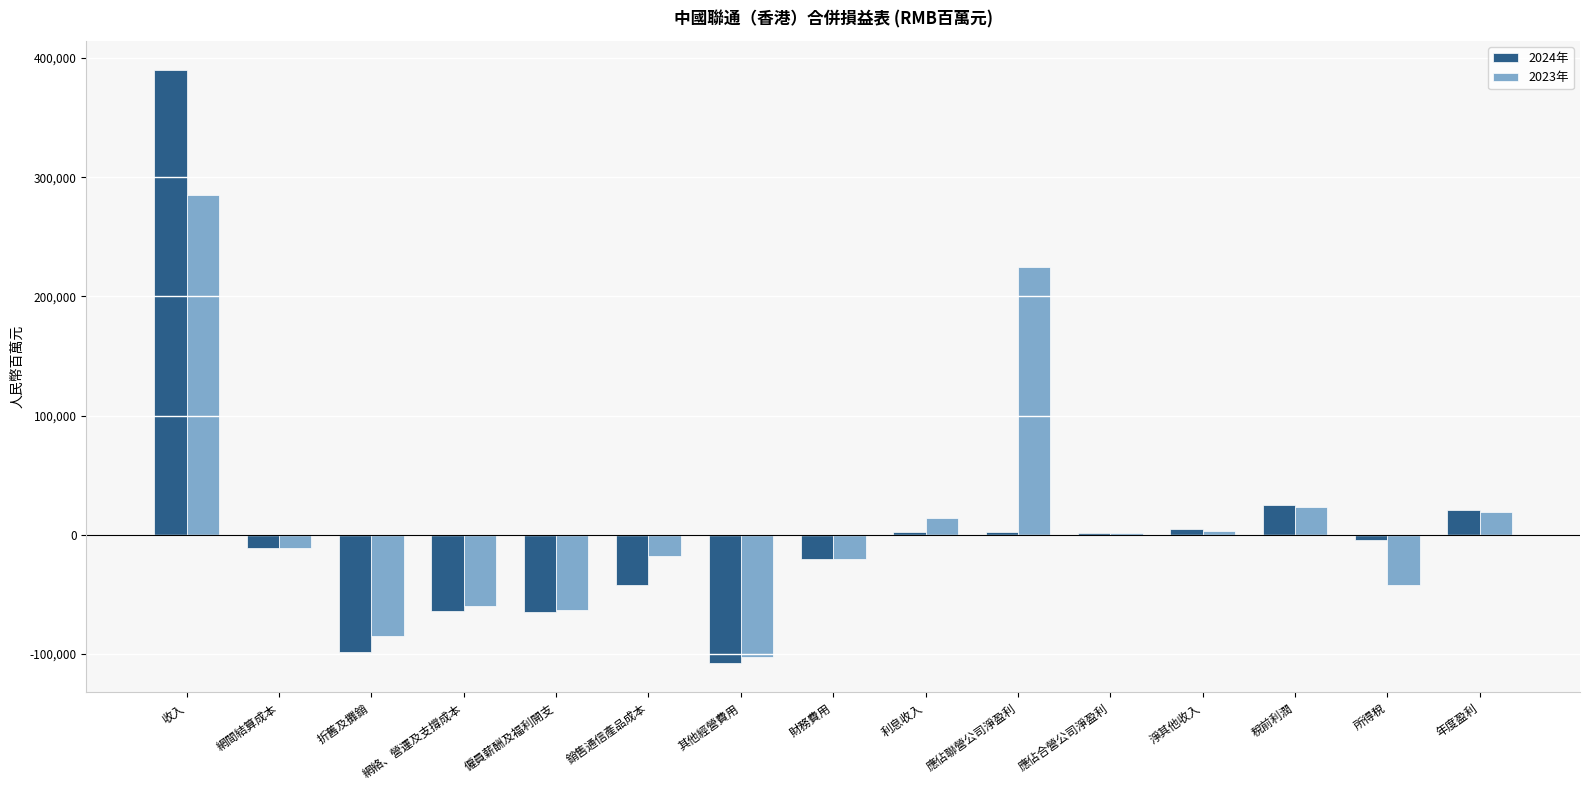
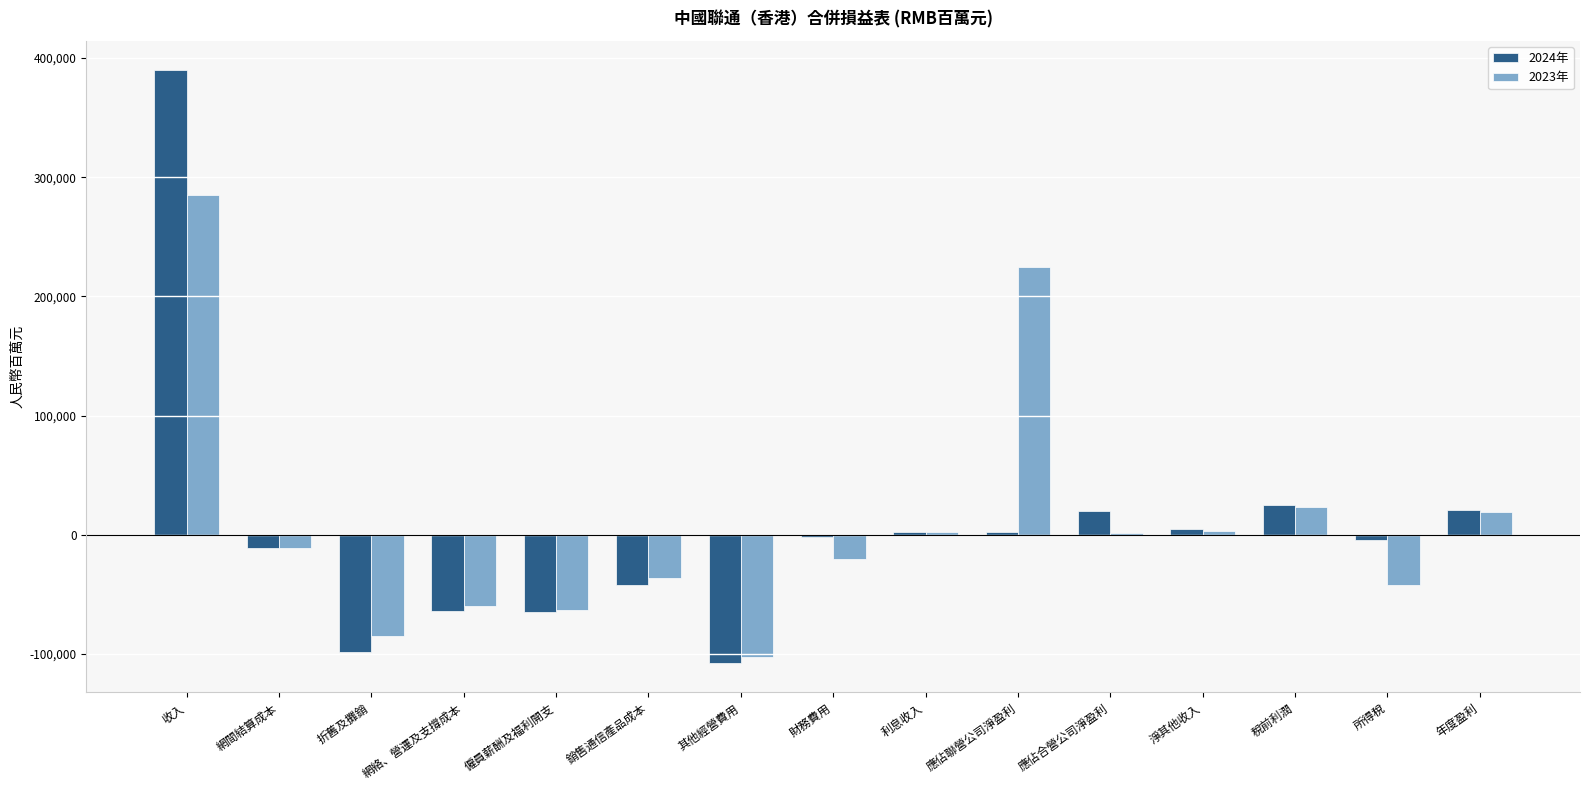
  {
    "2024年": {
      "收入": "390,000",
      "網間結算成本": "-11,000",
      "折舊及攤銷": "-98,000",
      "網絡、營運及支撐成本": "-64,000",
      "僱員薪酬及福利開支": "-65,000",
      "銷售通信產品成本": "-42,000",
      "其他經營費用": "-107,000",
-     "財務費用": "-20,000",
+     "財務費用": "-2,000",
      "應佔聯營公司淨盈利": "3,000",
-     "應佔合營公司淨盈利": "1,000",
+     "應佔合營公司淨盈利": "20,000",
      "淨其他收入": "5,000",
      "稅前利潤": "25,000",
      "所得稅": "-5,000",
      "年度盈利": "21,000"
    },
    "2023年": {
      "收入": "285,000",
      "網間結算成本": "-11,000",
      "折舊及攤銷": "-85,000",
      "網絡、營運及支撐成本": "-60,000",
      "僱員薪酬及福利開支": "-63,000",
-     "銷售通信產品成本": "-18,000",
+     "銷售通信產品成本": "-36,000",
      "其他經營費用": "-102,000",
      "財務費用": "-20,000",
-     "利息收入": "14,000",
+     "利息收入": "2,000",
      "應佔聯營公司淨盈利": "224,000",
      "淨其他收入": "4,000",
      "稅前利潤": "23,000",
      "所得稅": "-42,000",
      "年度盈利": "19,000"
    }
  }
